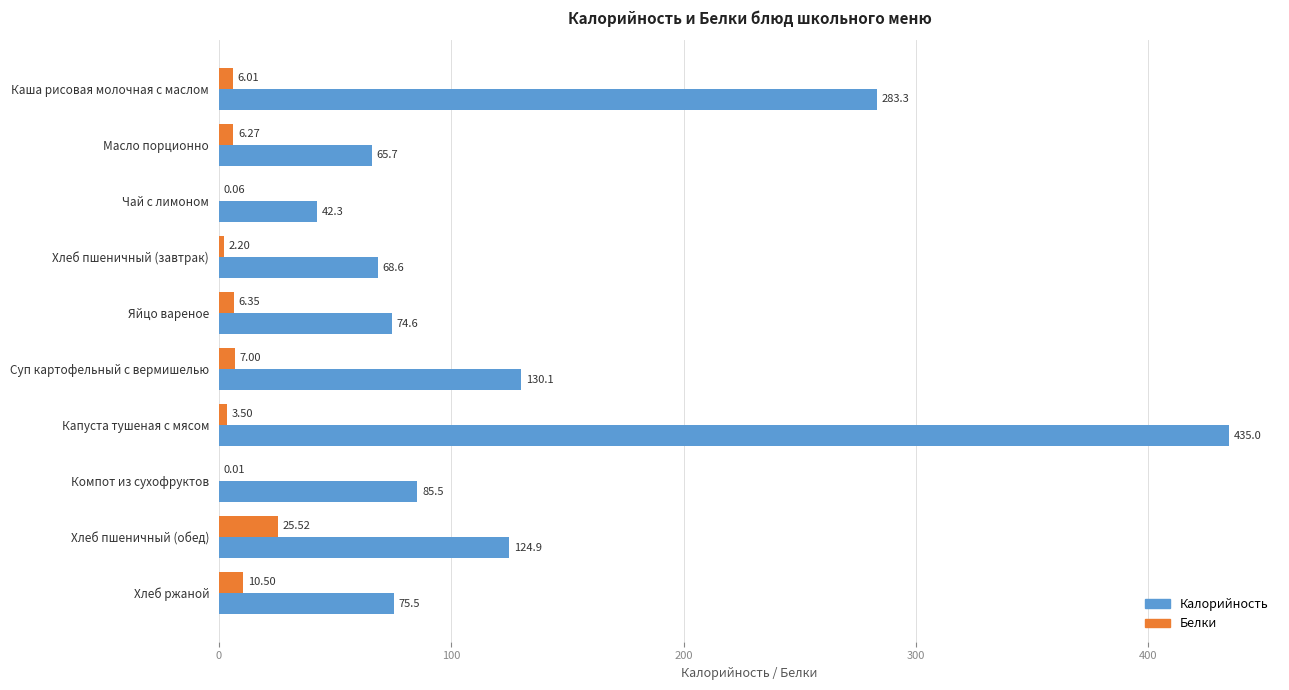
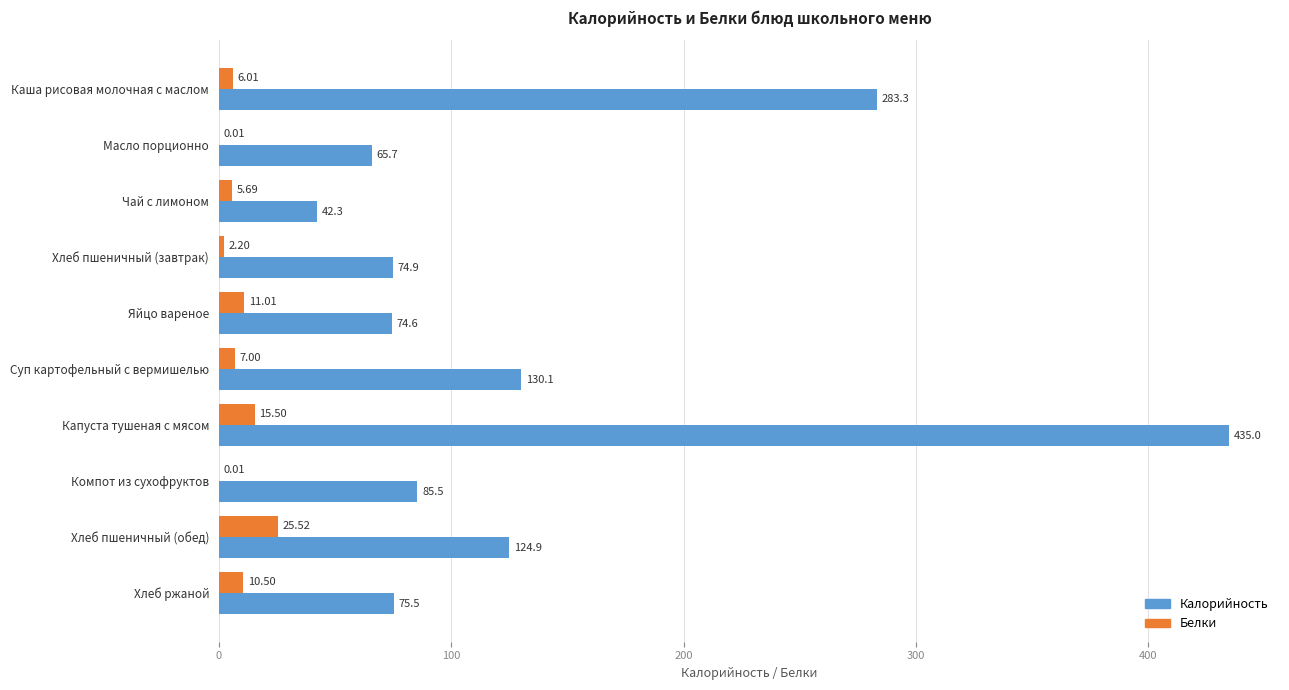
  {
    "Калорийность": {
      "Каша рисовая молочная с маслом": 283.3,
      "Масло порционно": 65.7,
      "Чай с лимоном": 42.3,
-     "Хлеб пшеничный (завтрак)": 68.6,
+     "Хлеб пшеничный (завтрак)": 74.9,
      "Яйцо вареное": 74.6,
      "Суп картофельный с вермишелью": 130.1,
      "Капуста тушеная с мясом": 435.0,
      "Компот из сухофруктов": 85.5,
      "Хлеб пшеничный (обед)": 124.9,
      "Хлеб ржаной": 75.5
    },
    "Белки": {
      "Каша рисовая молочная с маслом": 6.01,
-     "Масло порционно": 6.27,
-     "Чай с лимоном": 0.06,
+     "Масло порционно": 0.01,
+     "Чай с лимоном": 5.69,
      "Хлеб пшеничный (завтрак)": 2.20,
-     "Яйцо вареное": 6.35,
+     "Яйцо вареное": 11.01,
      "Суп картофельный с вермишелью": 7.00,
-     "Капуста тушеная с мясом": 3.50,
+     "Капуста тушеная с мясом": 15.50,
      "Компот из сухофруктов": 0.01,
      "Хлеб пшеничный (обед)": 25.52,
      "Хлеб ржаной": 10.50
    }
  }
